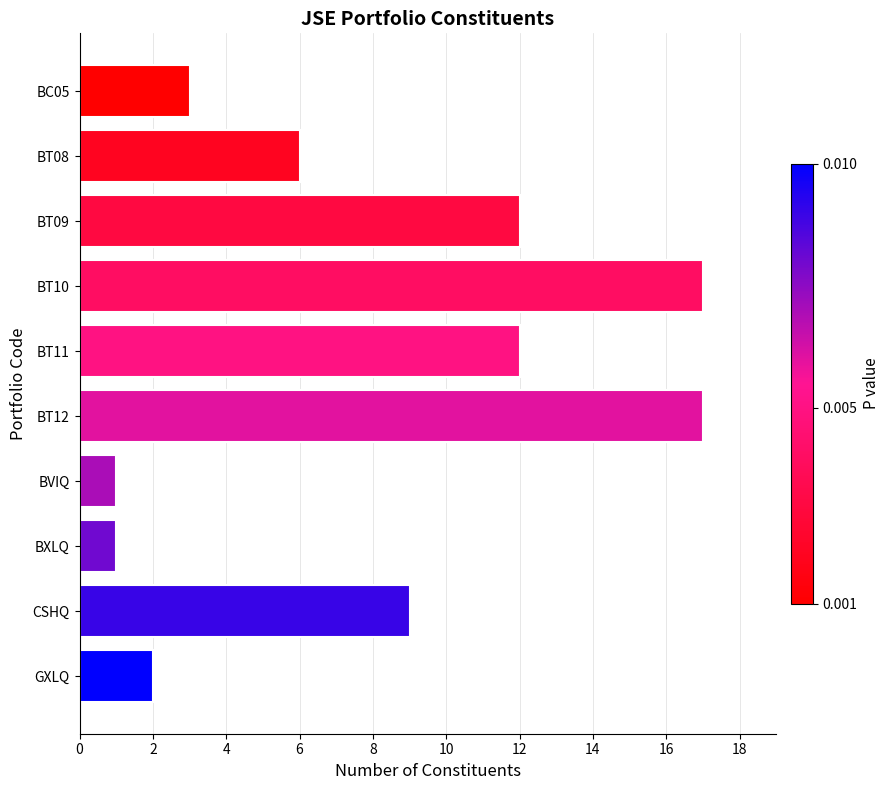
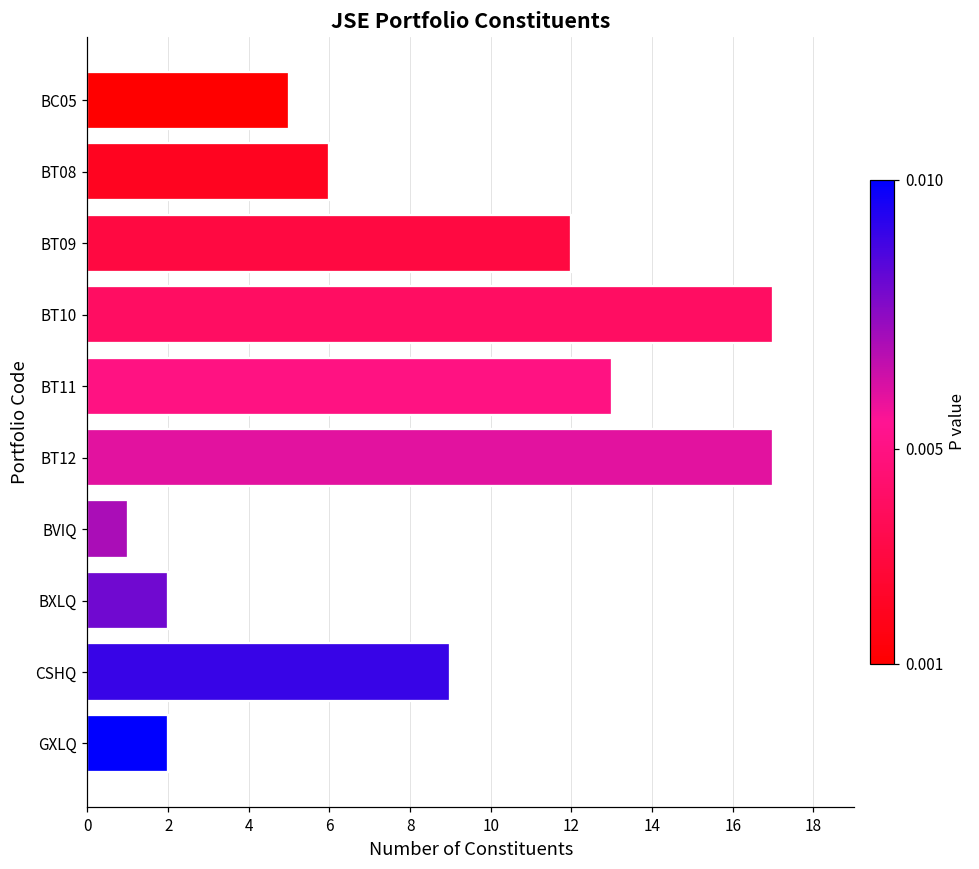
  {
-   "BC05": 3,
+   "BC05": 5,
    "BT08": 6,
    "BT09": 12,
    "BT10": 17,
-   "BT11": 12,
+   "BT11": 13,
    "BT12": 17,
    "BVIQ": 1,
-   "BXLQ": 1,
+   "BXLQ": 2,
    "CSHQ": 9,
    "GXLQ": 2
  }
